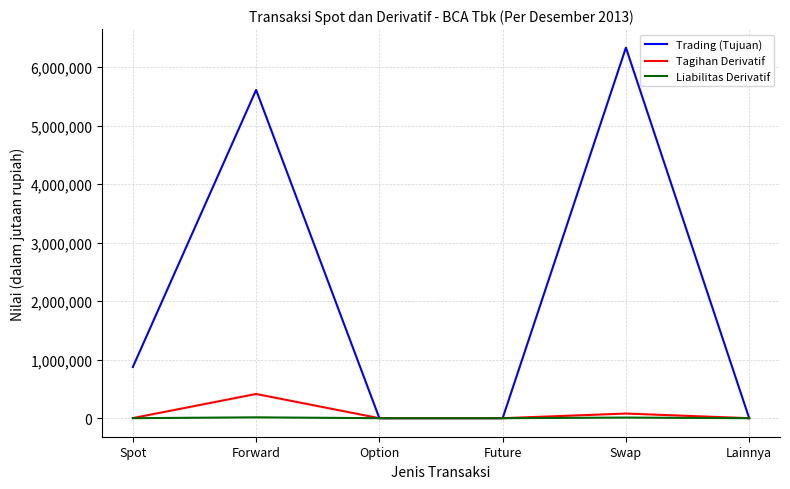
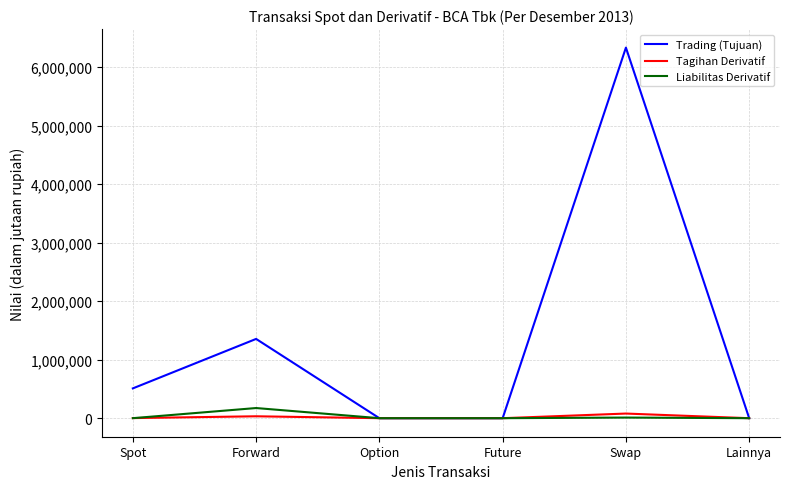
  {
    "Trading (Tujuan)": {
-     "Spot": "900,000",
-     "Forward": "5,600,000",
+     "Spot": "500,000",
+     "Forward": "1,400,000",
      "Swap": "6,300,000"
    },
    "Tagihan Derivatif": {
-     "Forward": "400,000",
+     "Forward": "0",
      "Swap": "100,000"
    },
    "Liabilitas Derivatif": {
-     "Forward": "0",
+     "Forward": "200,000",
      "Swap": "0"
    }
  }
